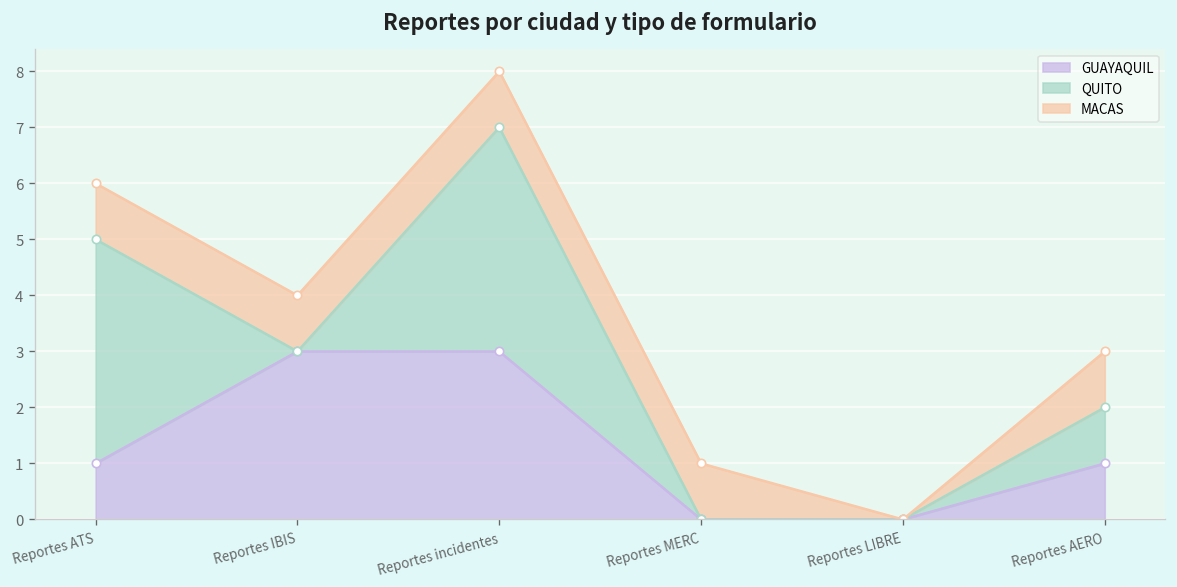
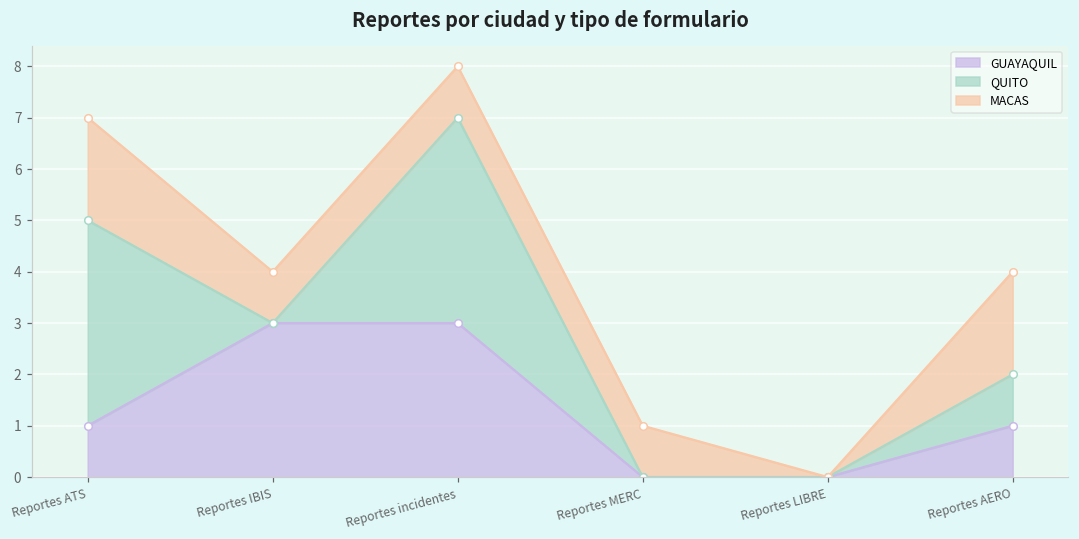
  {
    "MACAS": {
-     "Reportes ATS": 1,
+     "Reportes ATS": 2,
      "Reportes IBIS": 1,
      "Reportes incidentes": 1,
      "Reportes MERC": 1,
-     "Reportes AERO": 1
+     "Reportes AERO": 2
    }
  }
